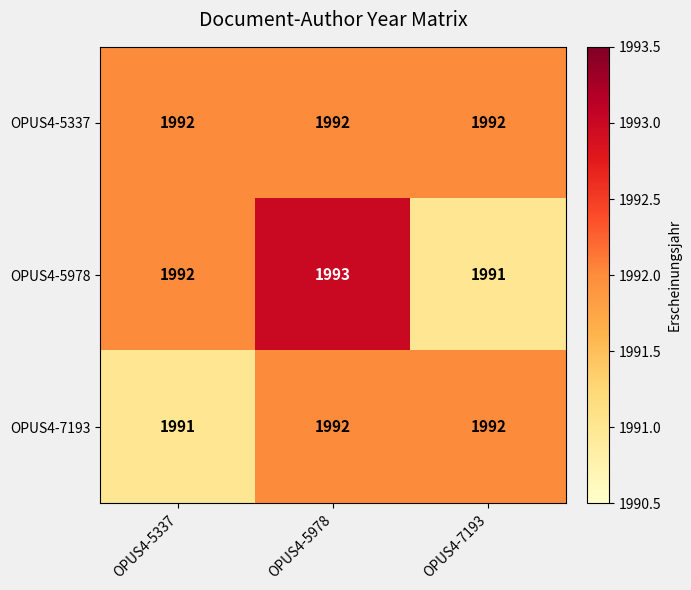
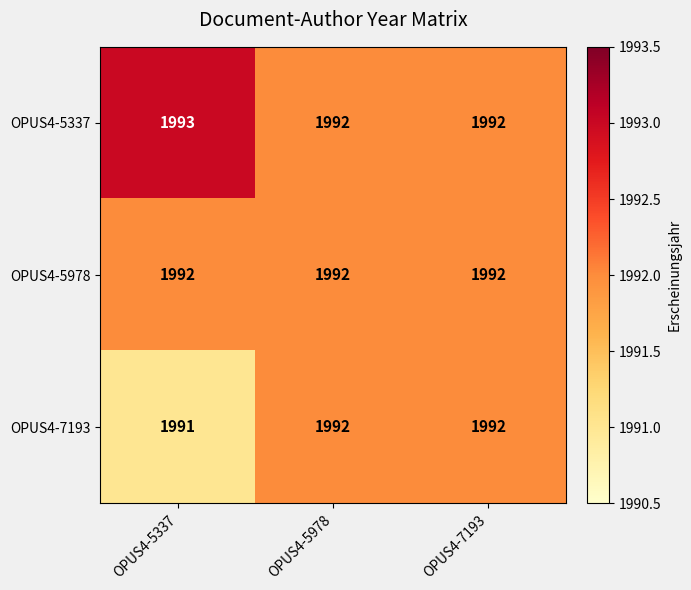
  {
    "OPUS4-5337": {
-     "OPUS4-5337": 1992,
+     "OPUS4-5337": 1993,
      "OPUS4-5978": 1992,
      "OPUS4-7193": 1992
    },
    "OPUS4-5978": {
      "OPUS4-5337": 1992,
-     "OPUS4-5978": 1993,
-     "OPUS4-7193": 1991
+     "OPUS4-5978": 1992,
+     "OPUS4-7193": 1992
    },
    "OPUS4-7193": {
      "OPUS4-5337": 1991,
      "OPUS4-5978": 1992,
      "OPUS4-7193": 1992
    }
  }
